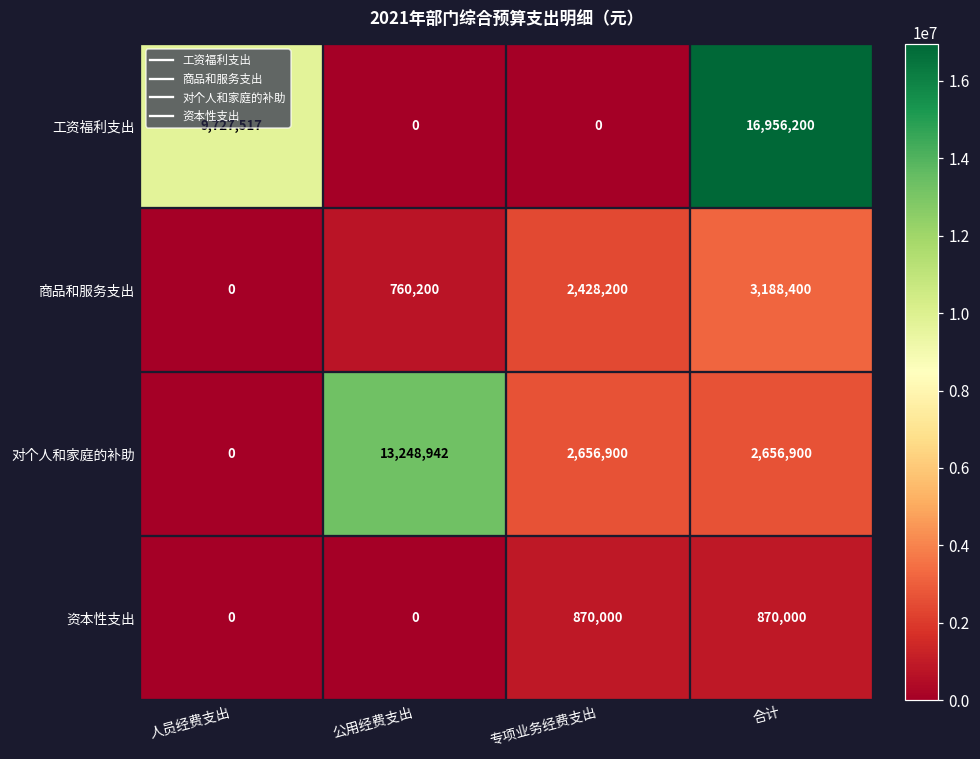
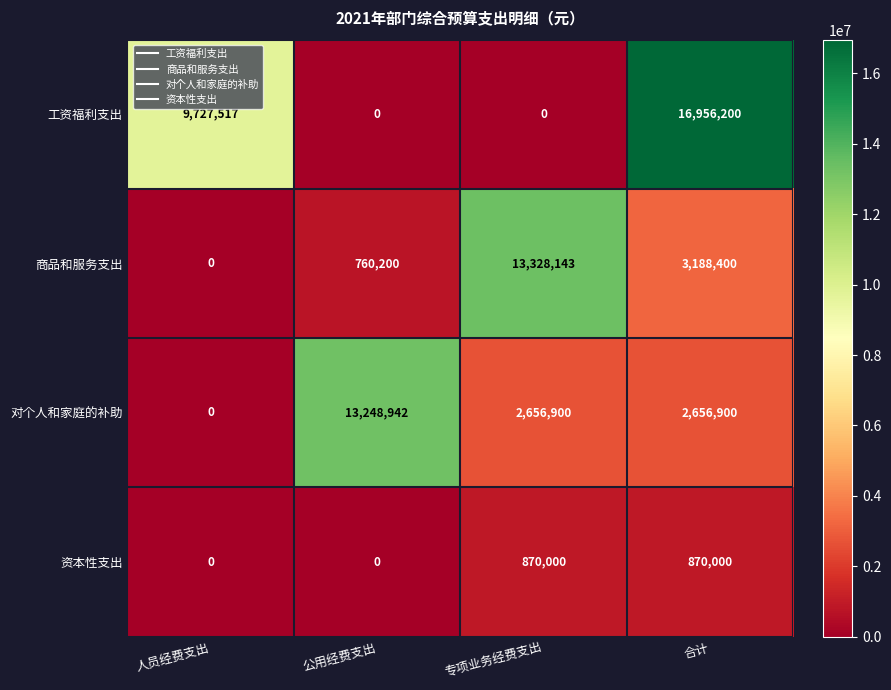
  {
    "工资福利支出": {
      "公用经费支出": "0",
      "专项业务经费支出": "0",
      "合计": "16,956,200"
    },
    "商品和服务支出": {
      "人员经费支出": "0",
      "公用经费支出": "760,200",
-     "专项业务经费支出": "2,428,200",
+     "专项业务经费支出": "13,328,143",
      "合计": "3,188,400"
    },
    "对个人和家庭的补助": {
      "人员经费支出": "0",
      "公用经费支出": "13,248,942",
      "专项业务经费支出": "2,656,900",
      "合计": "2,656,900"
    },
    "资本性支出": {
      "人员经费支出": "0",
      "公用经费支出": "0",
      "专项业务经费支出": "870,000",
      "合计": "870,000"
    }
  }
